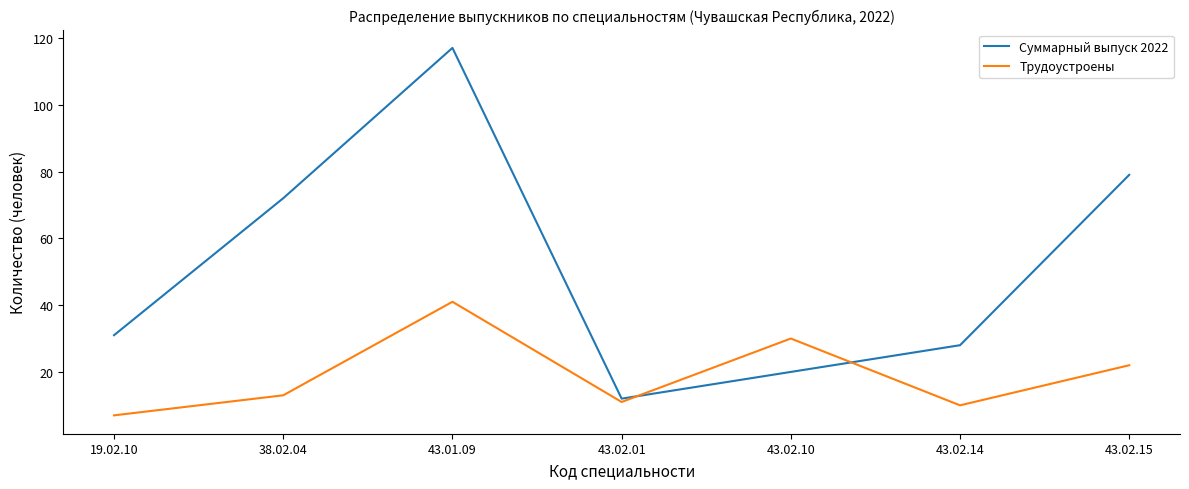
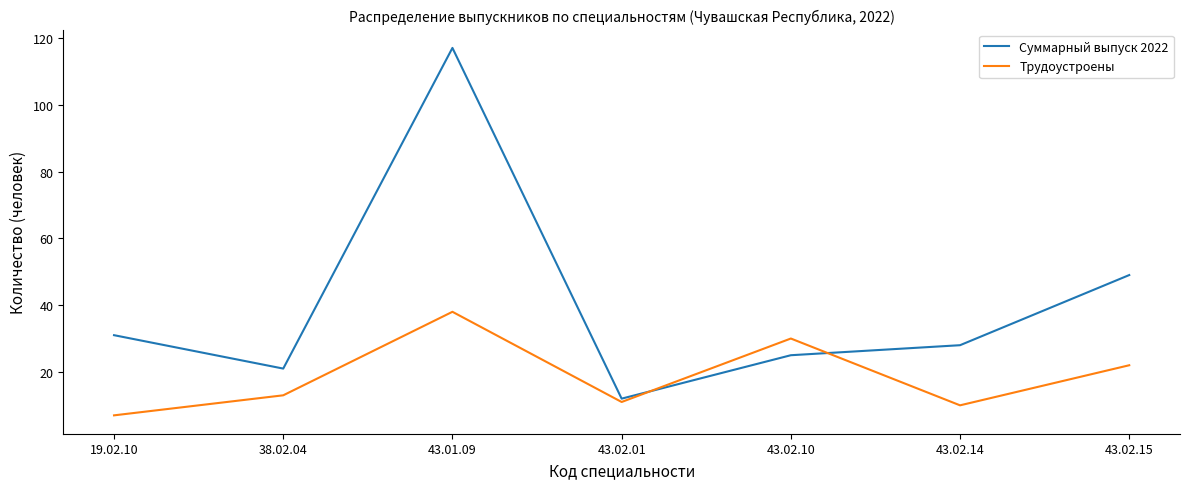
  {
    "Суммарный выпуск 2022": {
      "19.02.10": 31,
-     "38.02.04": 72,
+     "38.02.04": 21,
      "43.01.09": 117,
      "43.02.01": 12,
-     "43.02.10": 20,
+     "43.02.10": 25,
      "43.02.14": 28,
-     "43.02.15": 79
+     "43.02.15": 49
    },
    "Трудоустроены": {
      "19.02.10": 7,
      "38.02.04": 13,
-     "43.01.09": 41,
+     "43.01.09": 38,
      "43.02.01": 11,
      "43.02.10": 30,
      "43.02.14": 10,
      "43.02.15": 22
    }
  }
